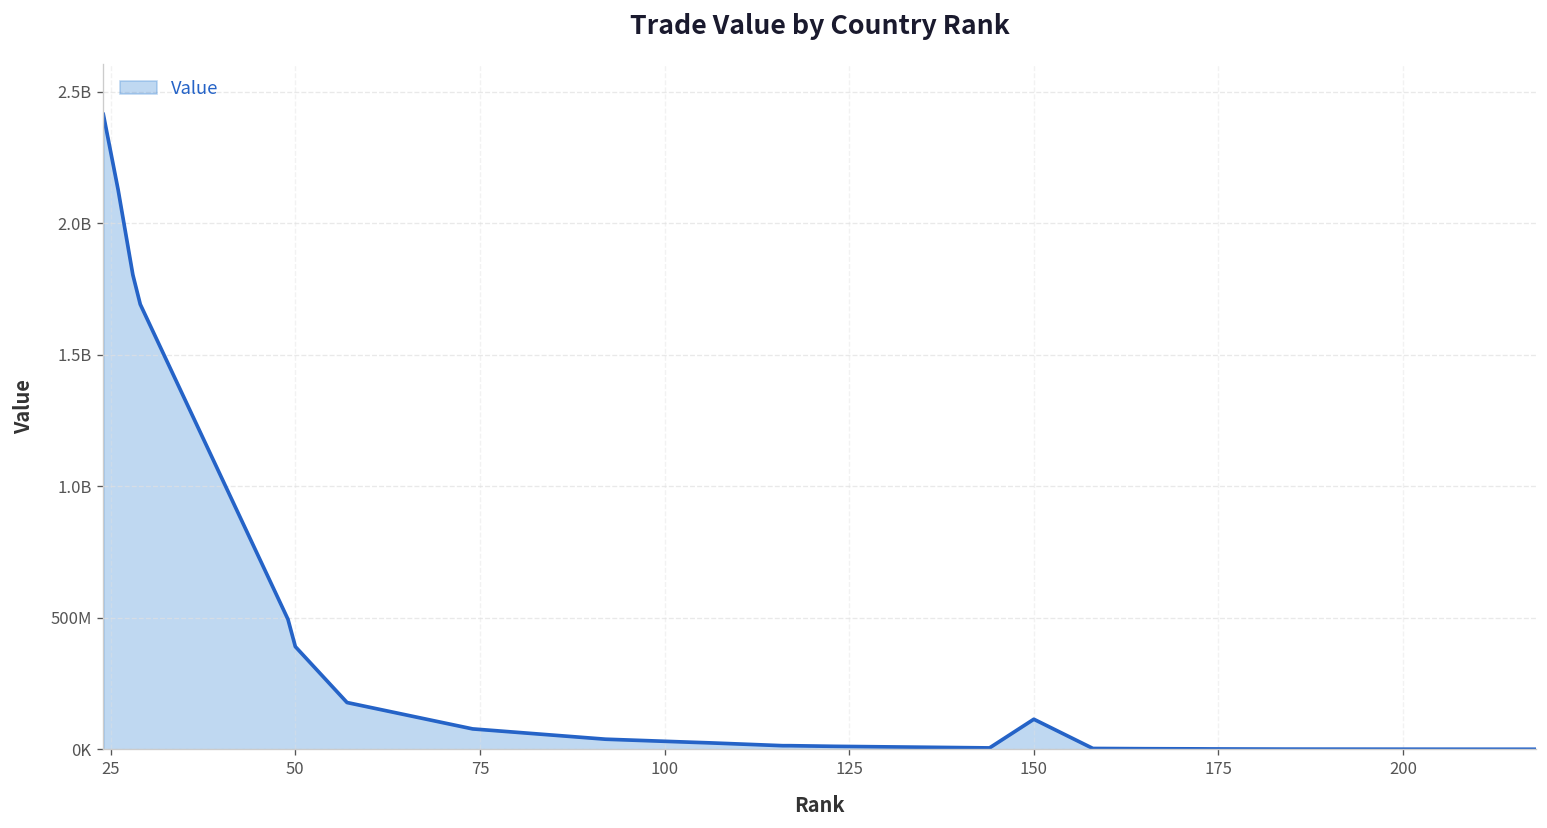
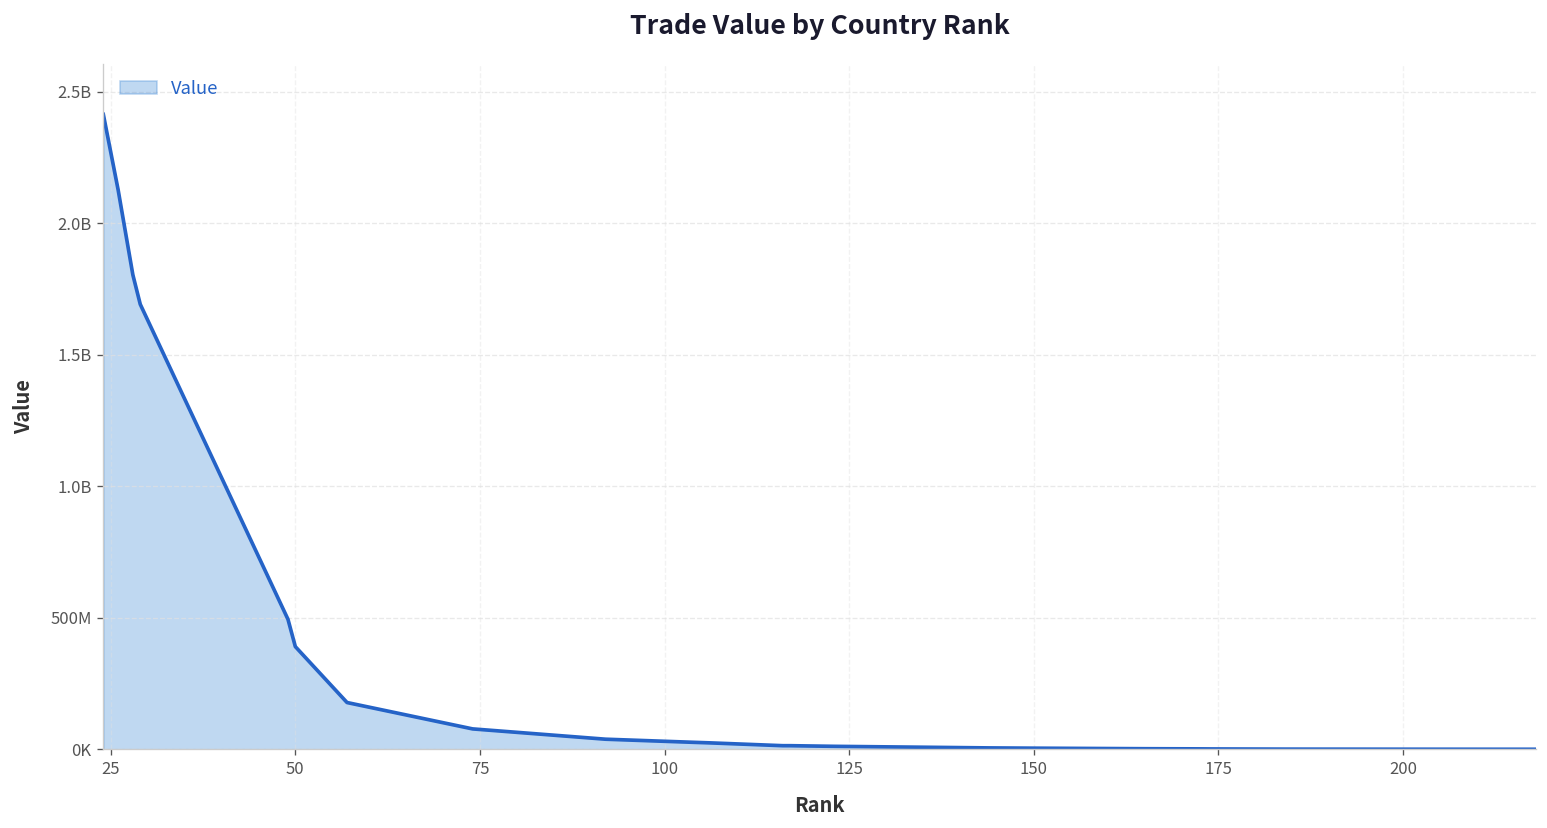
  {
    "50": 390000000,
-   "150": 110000000,
+   "150": 0,
    "200": 0
  }
